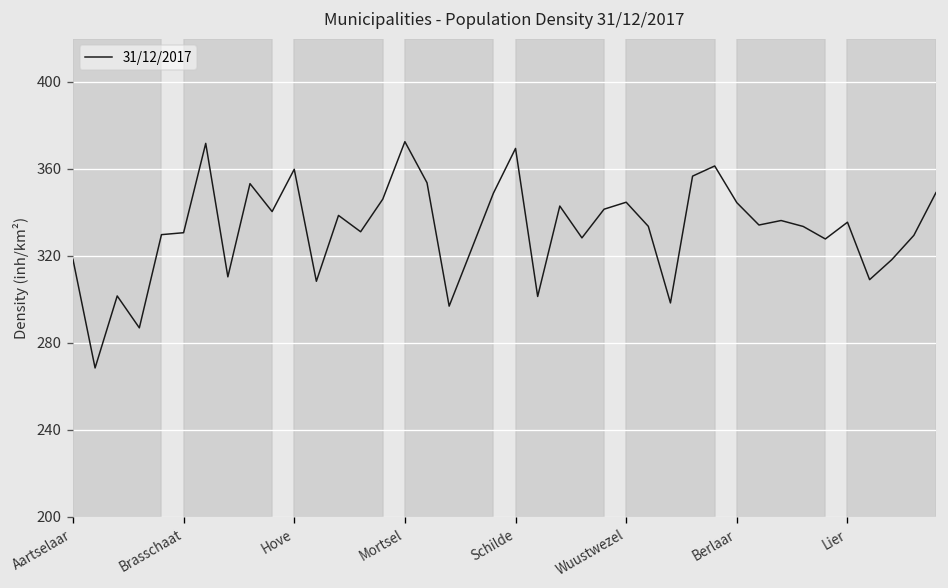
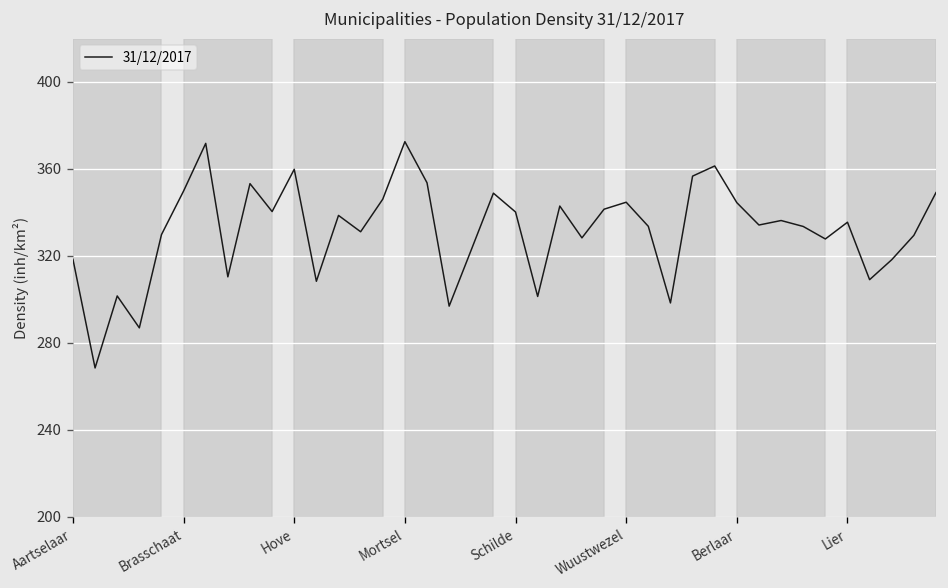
  {
    "Aartselaar": 318,
-   "Brasschaat": 331,
+   "Brasschaat": 350,
    "Hove": 360,
    "Mortsel": 373,
-   "Schilde": 369,
+   "Schilde": 340,
    "Wuustwezel": 345,
    "Berlaar": 344,
    "Lier": 335
  }
